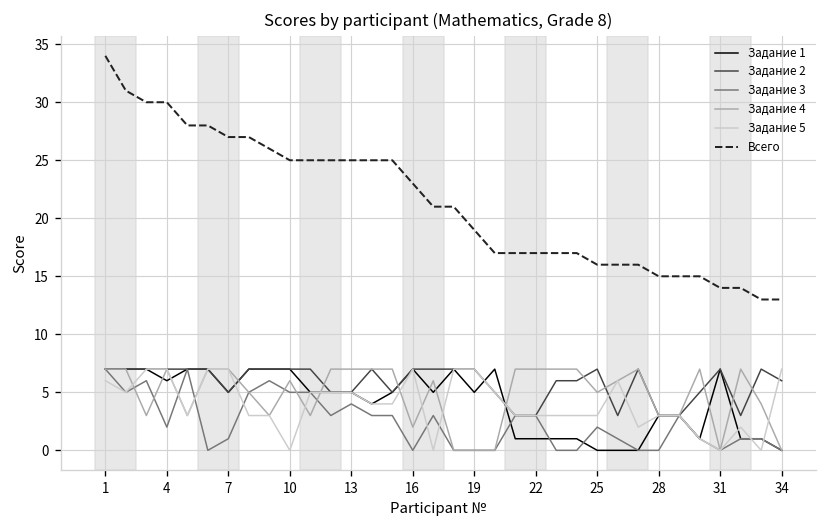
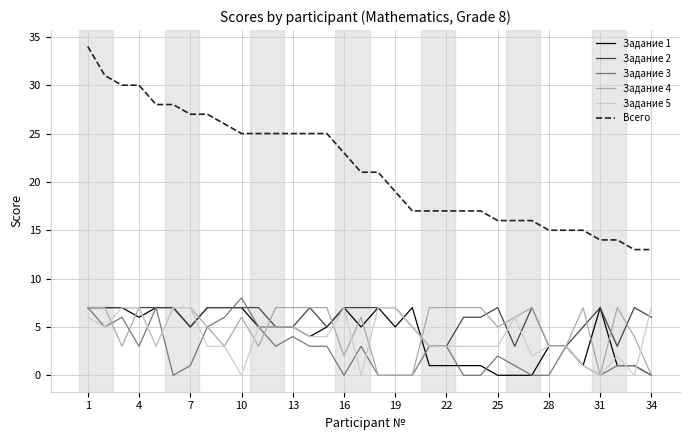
  {
    "Задание 3": {
-     "4": 2,
+     "4": 3,
      "7": 1,
-     "10": 5,
+     "10": 8,
      "13": 4,
      "16": 0,
      "25": 2,
      "28": 0
    }
  }
